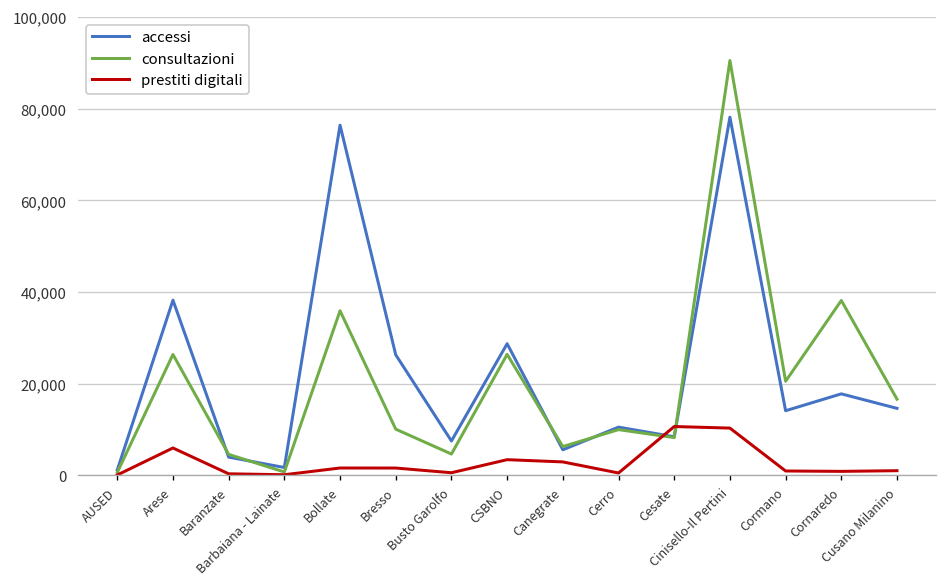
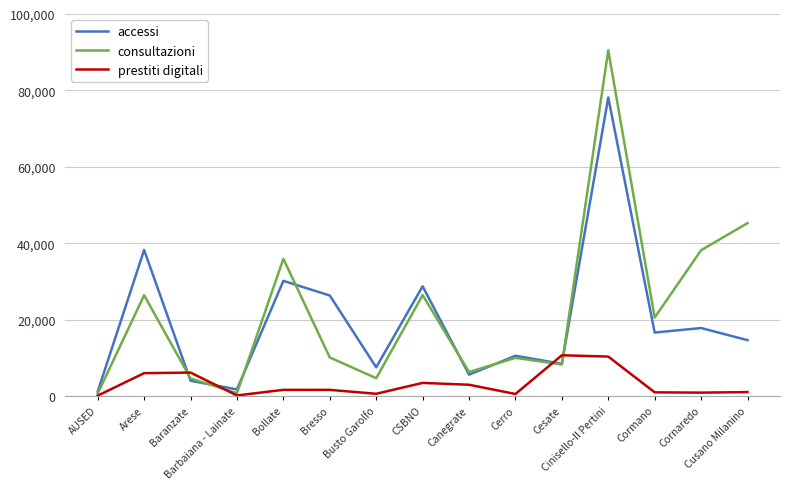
  {
    "accessi": {
      "Arese": "38,000",
      "Barbaiana - Lainate": "2,000",
-     "Bollate": "76,000",
+     "Bollate": "30,000",
      "Bresso": "26,000",
      "Busto Garolfo": "7,000",
      "CSBNO": "29,000",
      "Canegrate": "6,000",
      "Cinisello-Il Pertini": "78,000",
-     "Cormano": "14,000",
+     "Cormano": "17,000",
      "Cornaredo": "18,000",
      "Cusano Milanino": "15,000"
    },
    "consultazioni": {
      "Arese": "26,000",
      "Bollate": "36,000",
      "Bresso": "10,000",
      "Busto Garolfo": "5,000",
      "CSBNO": "26,000",
      "Canegrate": "6,000",
      "Cinisello-Il Pertini": "91,000",
      "Cormano": "21,000",
      "Cornaredo": "38,000",
-     "Cusano Milanino": "17,000"
+     "Cusano Milanino": "45,000"
    },
    "prestiti digitali": {
      "Arese": "6,000",
-     "Baranzate": "0",
+     "Baranzate": "6,000",
      "Bollate": "2,000",
      "Bresso": "2,000",
      "Busto Garolfo": "1,000",
      "CSBNO": "3,000",
      "Canegrate": "3,000",
      "Cerro": "1,000",
      "Cesate": "11,000",
      "Cinisello-Il Pertini": "10,000",
      "Cormano": "1,000",
      "Cornaredo": "1,000",
      "Cusano Milanino": "1,000"
    }
  }
